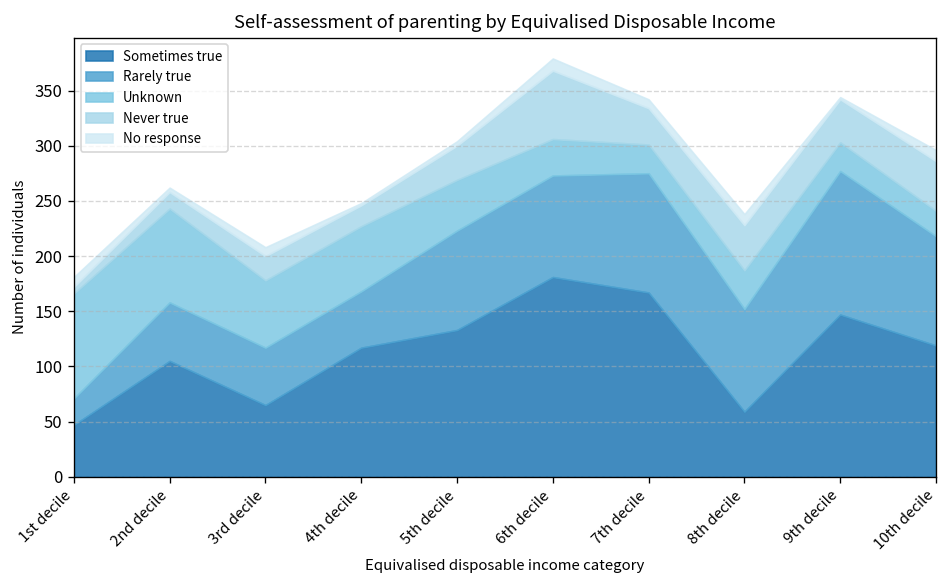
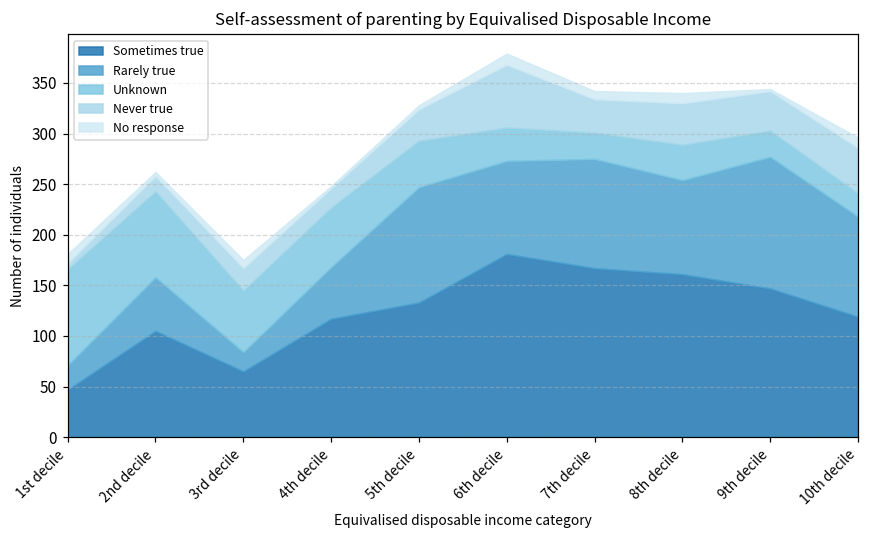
  {
    "Sometimes true": {
      "1st decile": 50,
      "2nd decile": 110,
      "3rd decile": 70,
      "4th decile": 120,
      "5th decile": 130,
      "6th decile": 180,
      "7th decile": 170,
-     "8th decile": 60,
+     "8th decile": 160,
      "9th decile": 150,
      "10th decile": 120
    },
    "Rarely true": {
      "1st decile": 20,
      "2nd decile": 50,
-     "3rd decile": 50,
+     "3rd decile": 20,
      "4th decile": 50,
-     "5th decile": 90,
+     "5th decile": 110,
      "6th decile": 90,
      "7th decile": 110,
      "8th decile": 90,
      "9th decile": 130,
      "10th decile": 100
    }
  }
